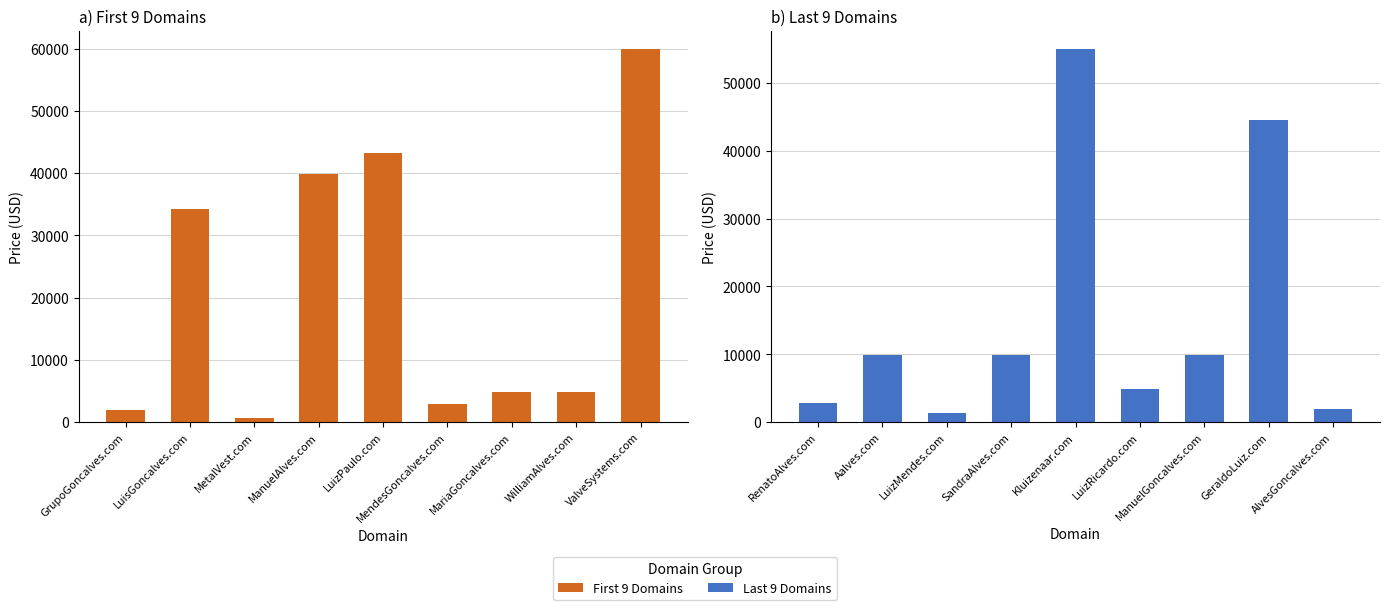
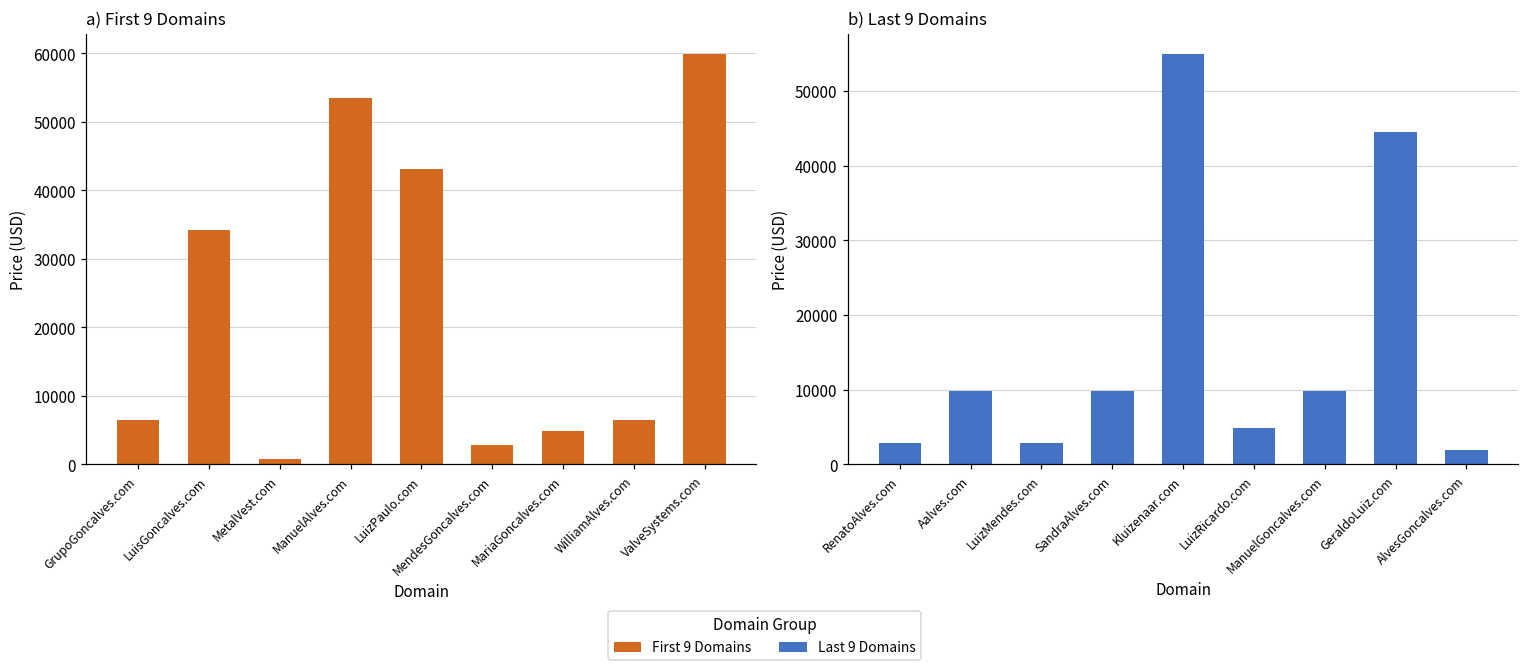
  {
    "a) First 9 Domains": {
-     "GrupoGoncalves.com": 2000,
+     "GrupoGoncalves.com": 7000,
      "LuisGoncalves.com": 34000,
      "MetalVest.com": 1000,
-     "ManuelAlves.com": 40000,
+     "ManuelAlves.com": 53000,
      "LuizPaulo.com": 43000,
      "MendesGoncalves.com": 3000,
      "MariaGoncalves.com": 5000,
-     "WilliamAlves.com": 5000,
+     "WilliamAlves.com": 7000,
      "ValveSystems.com": 60000
    },
    "b) Last 9 Domains": {
      "RenatoAlves.com": 3000,
      "Aalves.com": 10000,
-     "LuizMendes.com": 1000,
+     "LuizMendes.com": 3000,
      "SandraAlves.com": 10000,
      "Kluizenaar.com": 55000,
      "LuizRicardo.com": 5000,
      "ManuelGoncalves.com": 10000,
      "GeraldoLuiz.com": 44000,
      "AlvesGoncalves.com": 2000
    }
  }
